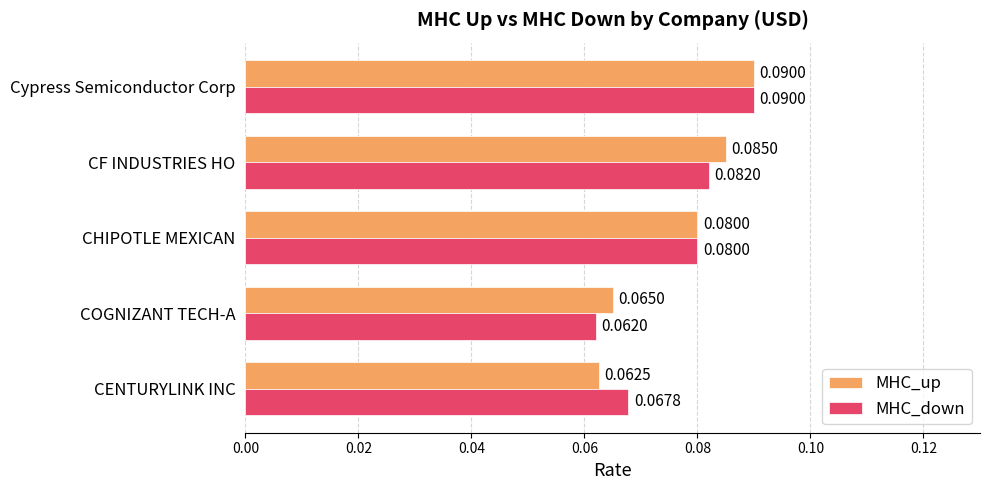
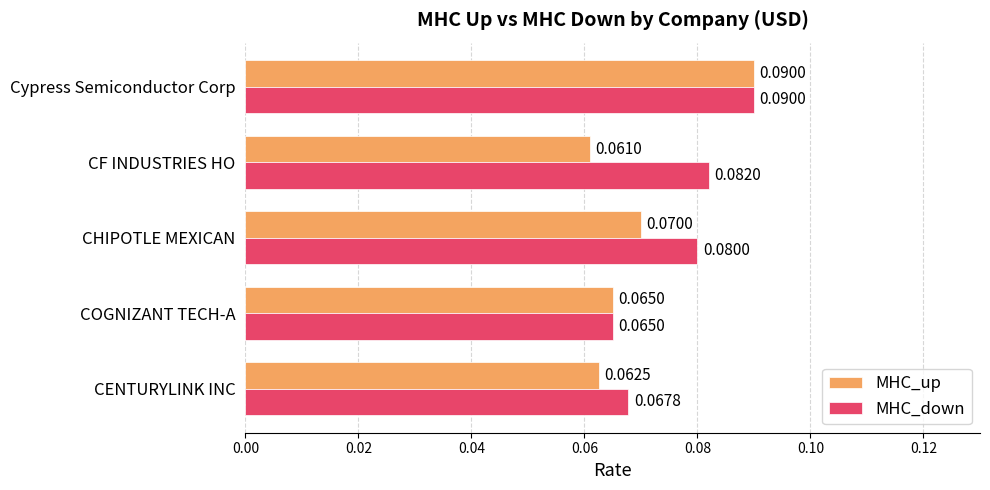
  {
    "MHC_up": {
      "Cypress Semiconductor Corp": 0.0900,
-     "CF INDUSTRIES HO": 0.0850,
-     "CHIPOTLE MEXICAN": 0.0800,
+     "CF INDUSTRIES HO": 0.0610,
+     "CHIPOTLE MEXICAN": 0.0700,
      "COGNIZANT TECH-A": 0.0650,
      "CENTURYLINK INC": 0.0625
    },
    "MHC_down": {
      "Cypress Semiconductor Corp": 0.0900,
      "CF INDUSTRIES HO": 0.0820,
      "CHIPOTLE MEXICAN": 0.0800,
-     "COGNIZANT TECH-A": 0.0620,
+     "COGNIZANT TECH-A": 0.0650,
      "CENTURYLINK INC": 0.0678
    }
  }
